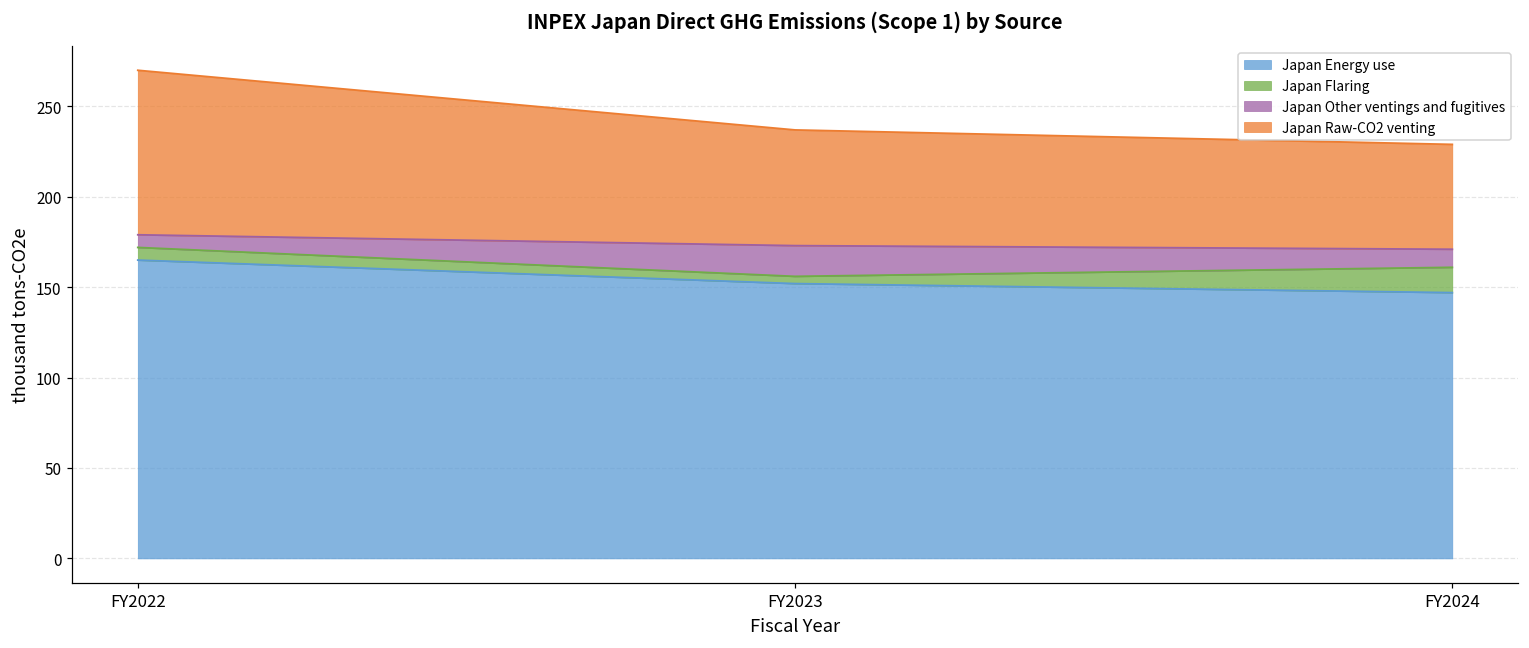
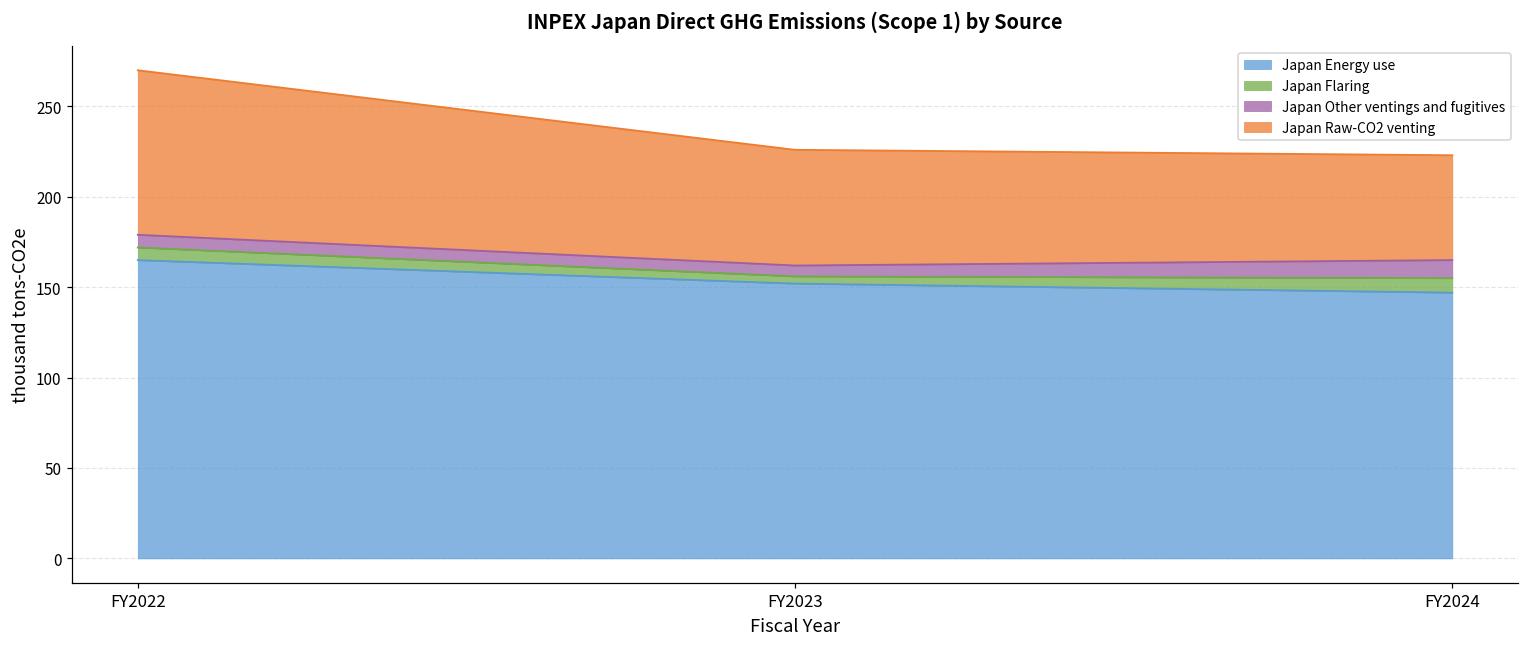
  {
    "Japan Energy use": {
      "FY2022": 165,
      "FY2023": 152,
      "FY2024": 147
    },
    "Japan Flaring": {
      "FY2022": 7,
      "FY2023": 4,
-     "FY2024": 14
+     "FY2024": 8
    },
    "Japan Other ventings and fugitives": {
      "FY2022": 7,
-     "FY2023": 17,
+     "FY2023": 6,
      "FY2024": 10
    },
    "Japan Raw-CO2 venting": {
      "FY2022": 91,
      "FY2023": 64,
      "FY2024": 58
    }
  }
